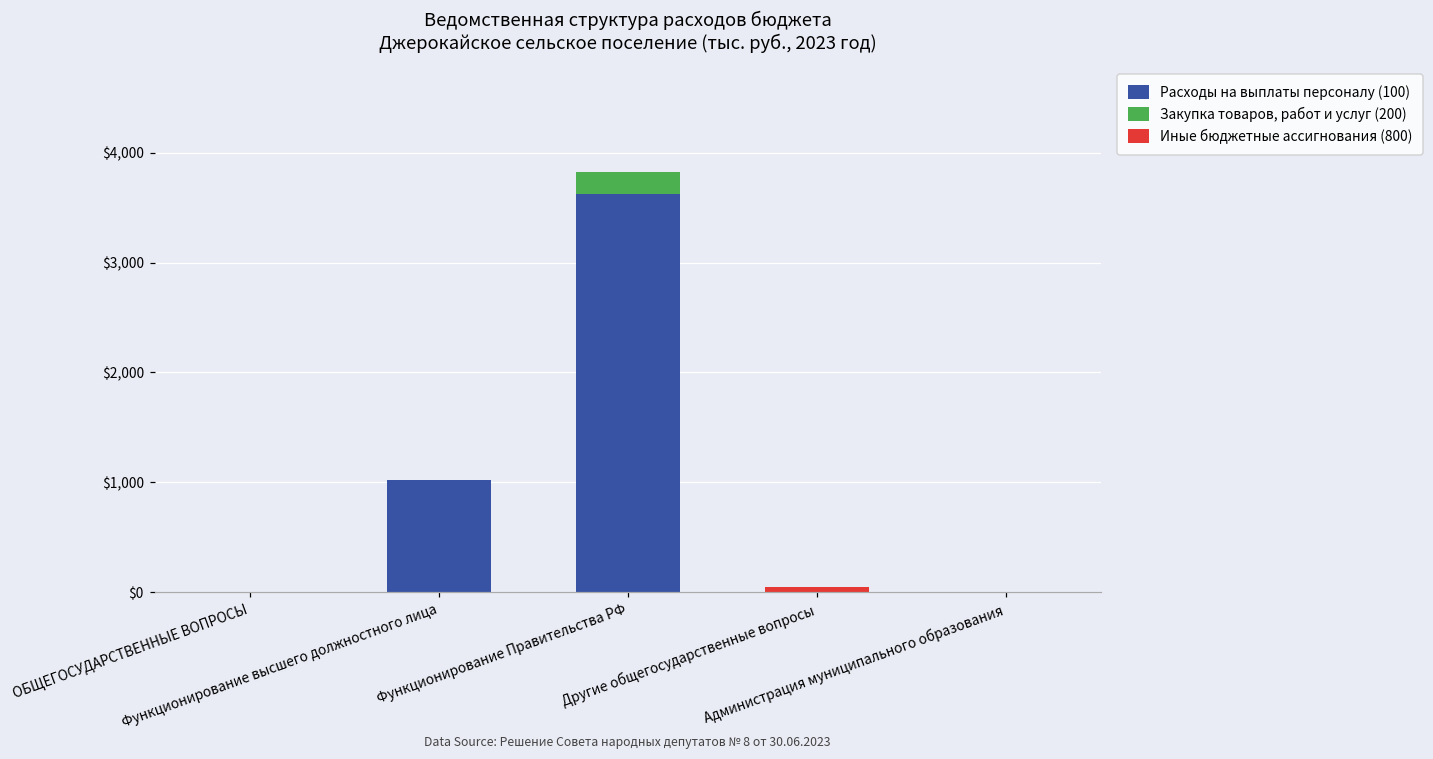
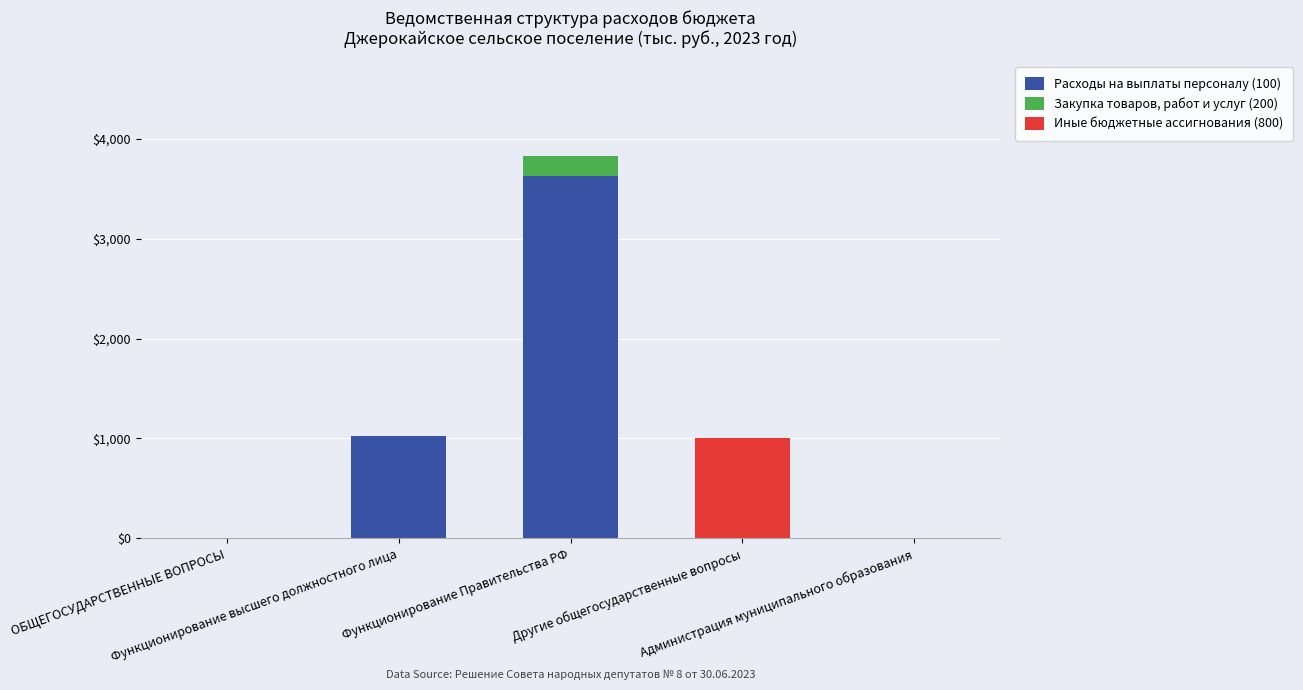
  {
    "Расходы на выплаты персоналу (100)": {
      "ОБЩЕГОСУДАРСТВЕННЫЕ ВОПРОСЫ": "$0",
      "Функционирование высшего должностного лица": "$1,000",
      "Функционирование Правительства РФ": "$3,600",
      "Другие общегосударственные вопросы": "$0",
      "Администрация муниципального образования": "$0"
    },
    "Иные бюджетные ассигнования (800)": {
-     "Другие общегосударственные вопросы": "$0"
+     "Другие общегосударственные вопросы": "$1,000"
    }
  }
